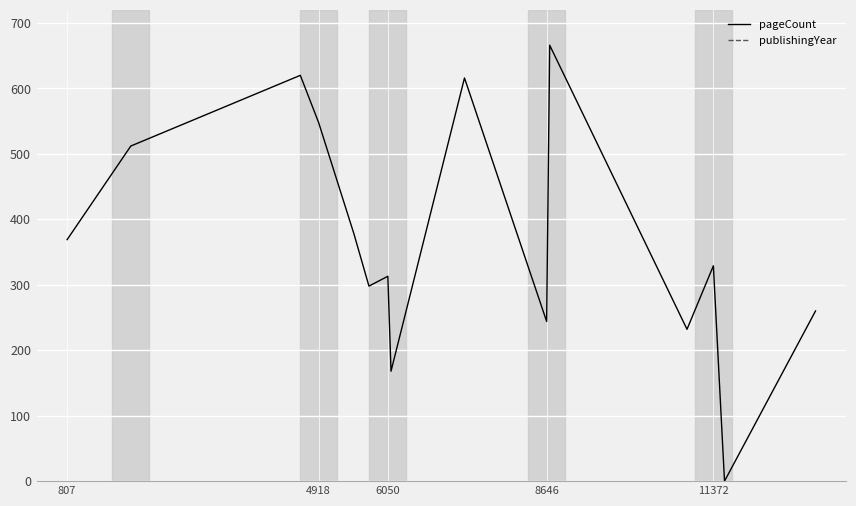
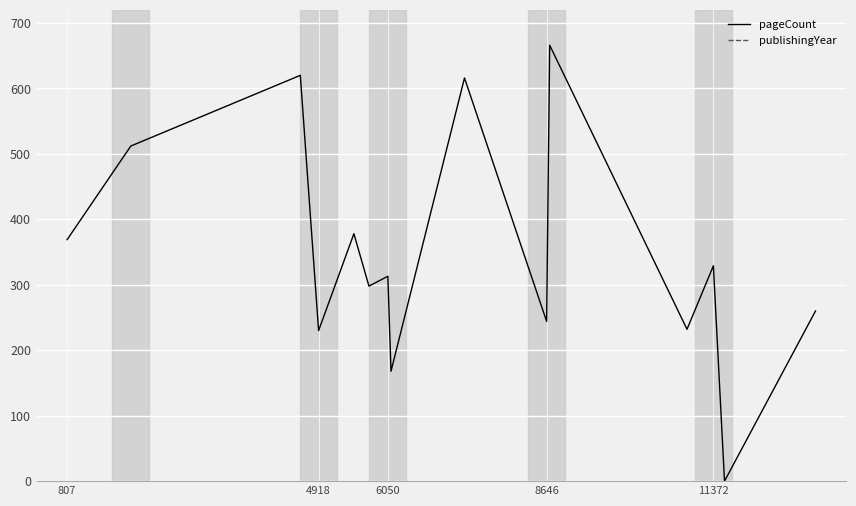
  {
    "pageCount": {
      "807": 370,
-     "4918": 550,
+     "4918": 230,
      "6050": 310,
      "8646": 240,
      "11372": 330
    }
  }
